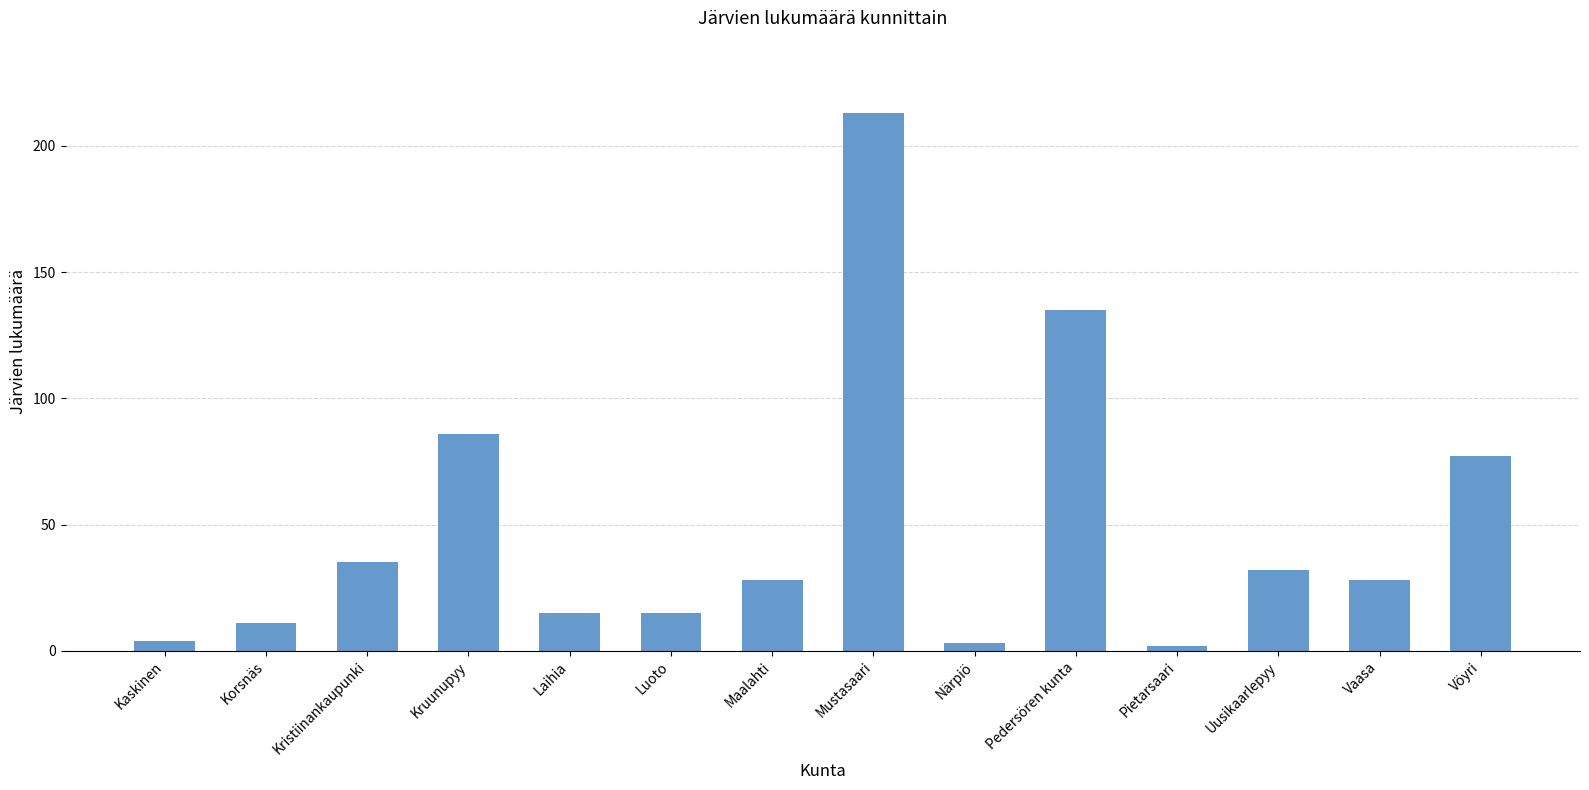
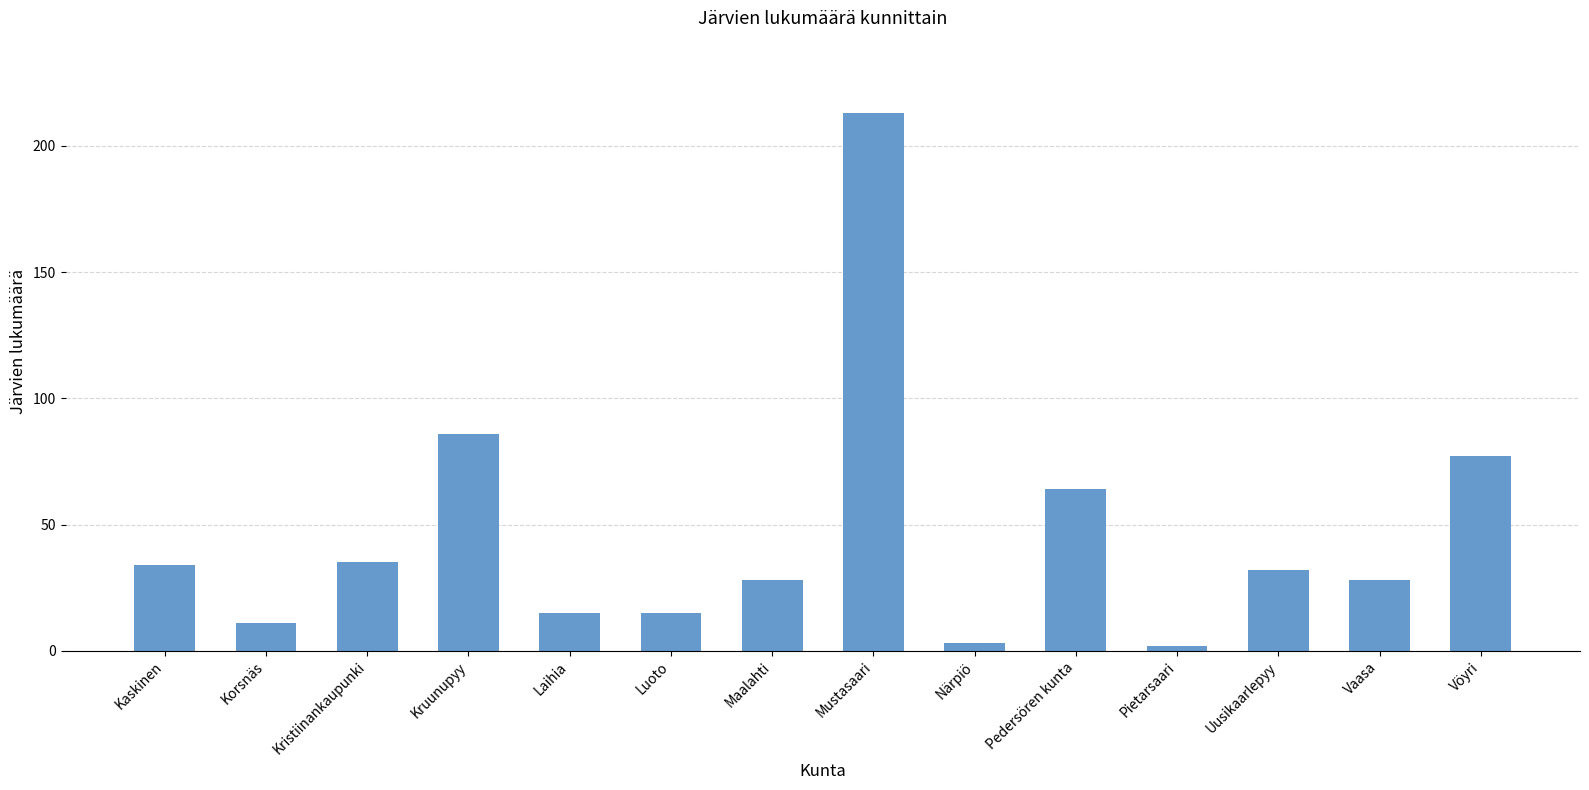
  {
-   "Kaskinen": 4,
+   "Kaskinen": 34,
    "Korsnäs": 11,
    "Kristiinankaupunki": 35,
    "Kruunupyy": 86,
    "Laihia": 15,
    "Luoto": 15,
    "Maalahti": 28,
    "Mustasaari": 213,
    "Närpiö": 3,
-   "Pedersören kunta": 135,
+   "Pedersören kunta": 64,
    "Pietarsaari": 2,
    "Uusikaarlepyy": 32,
    "Vaasa": 28,
    "Vöyri": 77
  }
